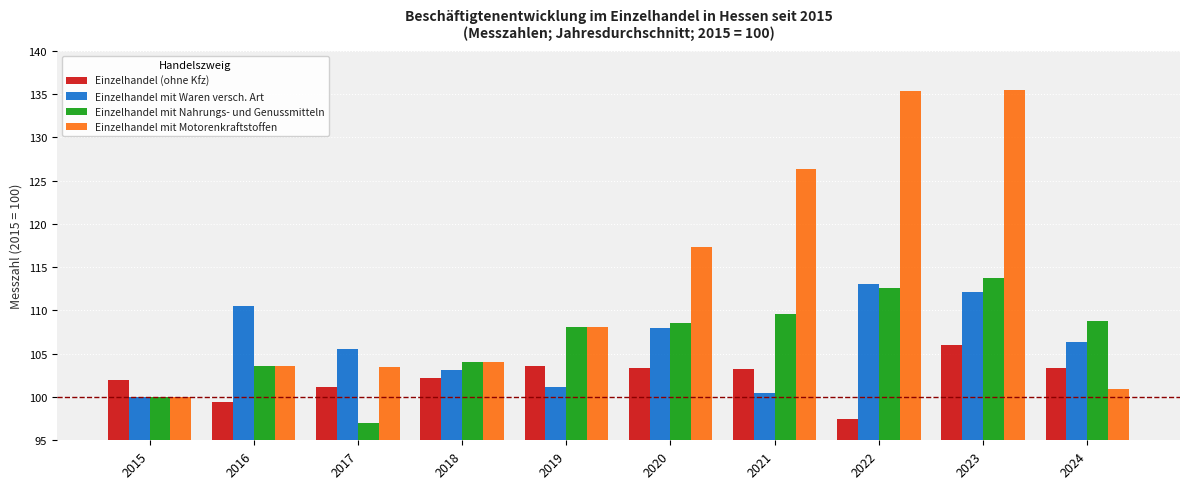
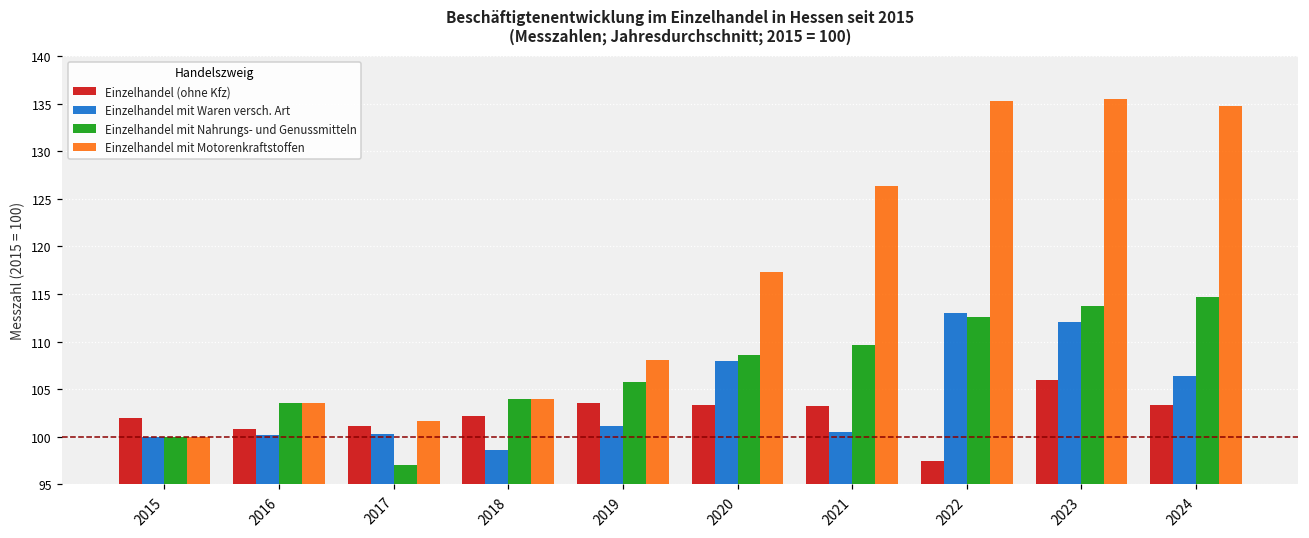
  {
    "Einzelhandel (ohne Kfz)": {
      "2015": 102,
-     "2016": 99,
+     "2016": 101,
      "2017": 101,
      "2018": 102,
      "2019": 104,
      "2020": 103,
      "2021": 103,
      "2022": 98,
      "2023": 106,
      "2024": 103
    },
    "Einzelhandel mit Waren versch. Art": {
      "2015": 100,
-     "2016": 111,
-     "2017": 106,
-     "2018": 103,
+     "2016": 100,
+     "2017": 100,
+     "2018": 99,
      "2019": 101,
      "2020": 108,
      "2021": 101,
      "2022": 113,
      "2023": 112,
      "2024": 106
    },
    "Einzelhandel mit Nahrungs- und Genussmitteln": {
      "2015": 100,
      "2016": 104,
      "2017": 97,
      "2018": 104,
-     "2019": 108,
+     "2019": 106,
      "2020": 109,
      "2021": 110,
      "2022": 113,
      "2023": 114,
-     "2024": 109
+     "2024": 115
    },
    "Einzelhandel mit Motorenkraftstoffen": {
      "2015": 100,
      "2016": 104,
-     "2017": 104,
+     "2017": 102,
      "2018": 104,
      "2019": 108,
      "2020": 117,
      "2021": 126,
      "2022": 135,
      "2023": 136,
-     "2024": 101
+     "2024": 135
    }
  }
